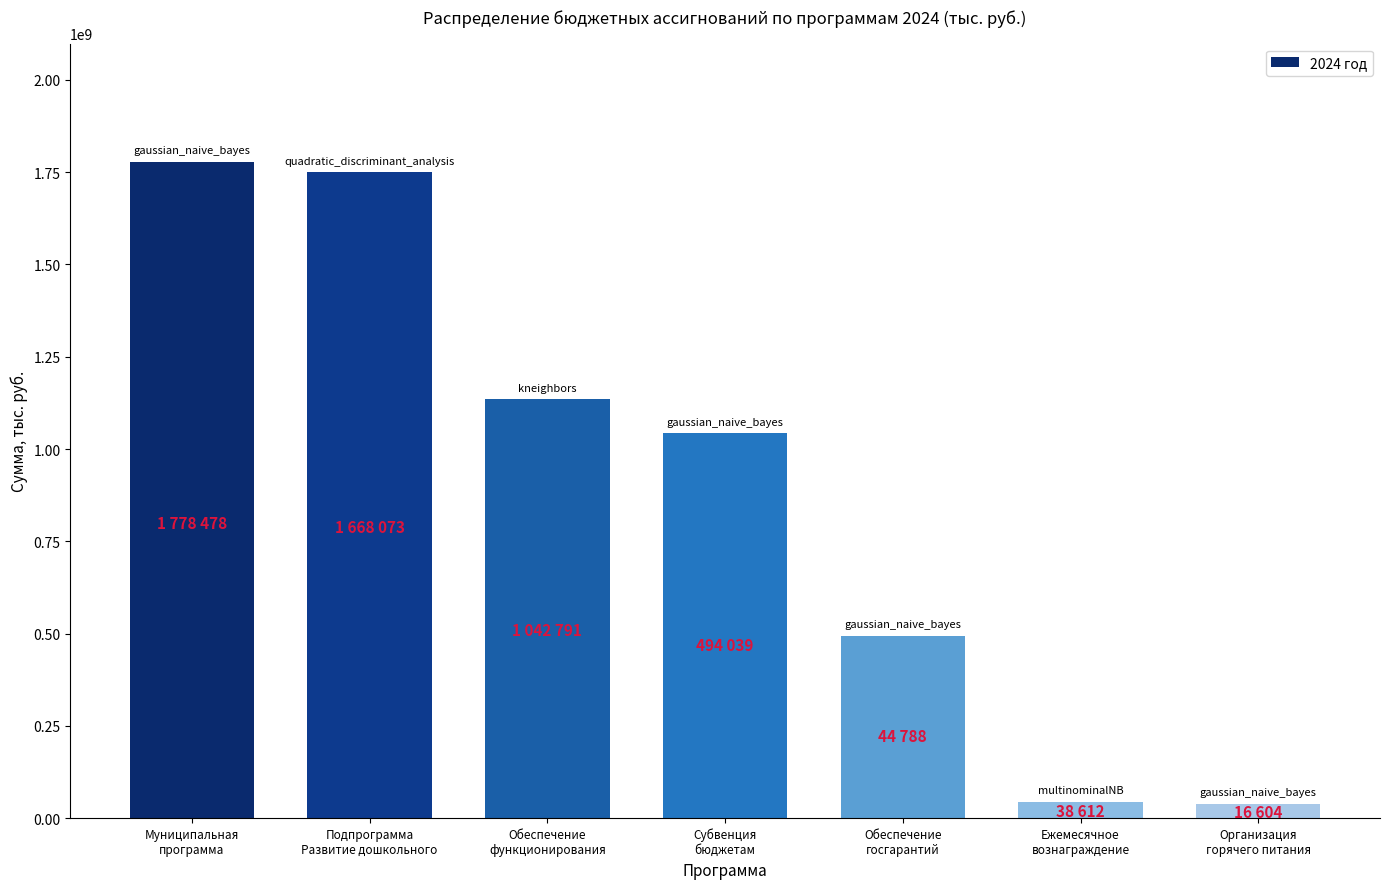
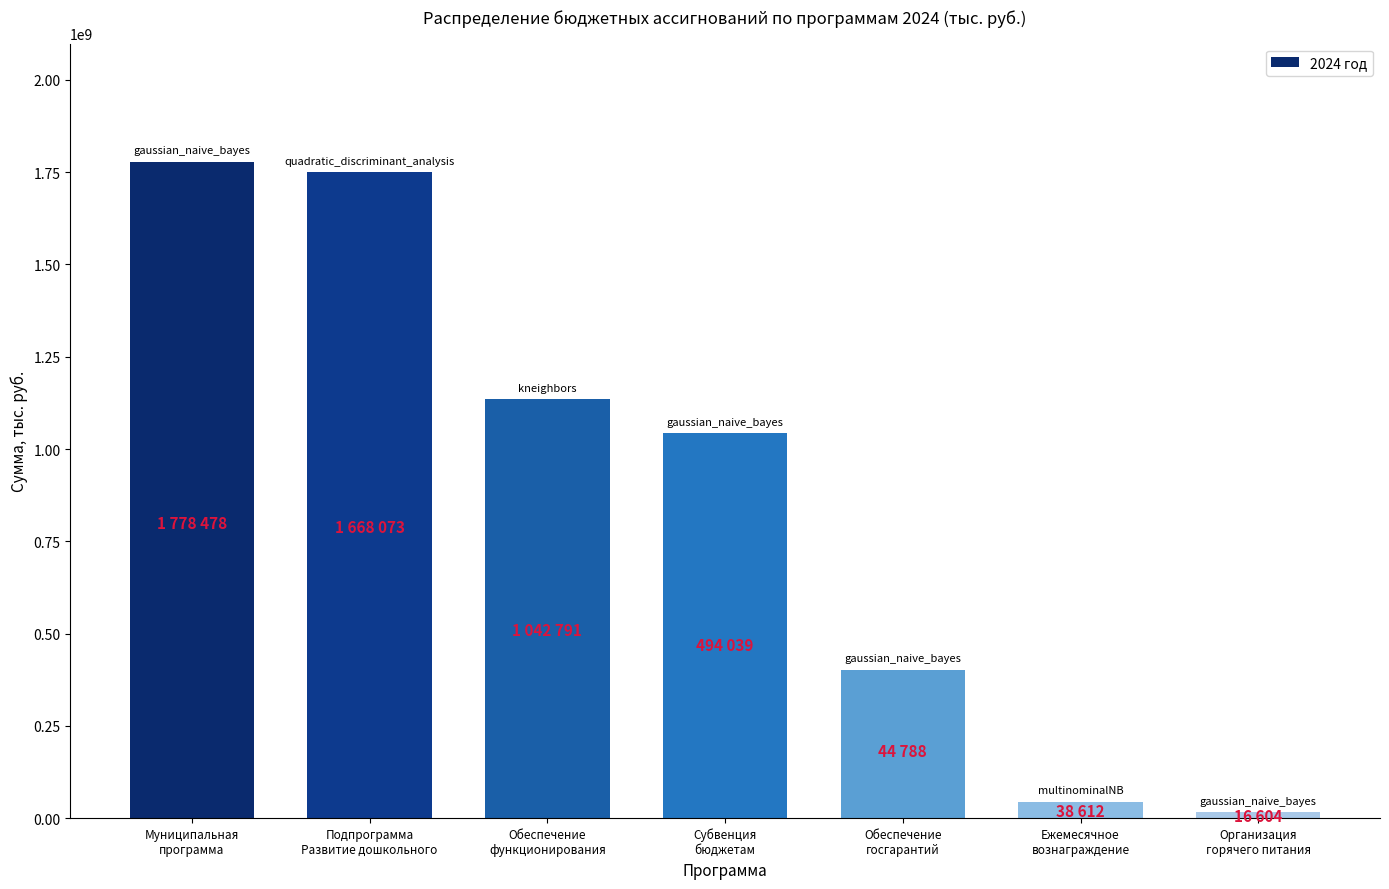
  {
-   "Обеспечение госгарантий": 490000000,
-   "Организация горячего питания": 40000000
+   "Обеспечение госгарантий": 400000000,
+   "Организация горячего питания": 20000000
  }
